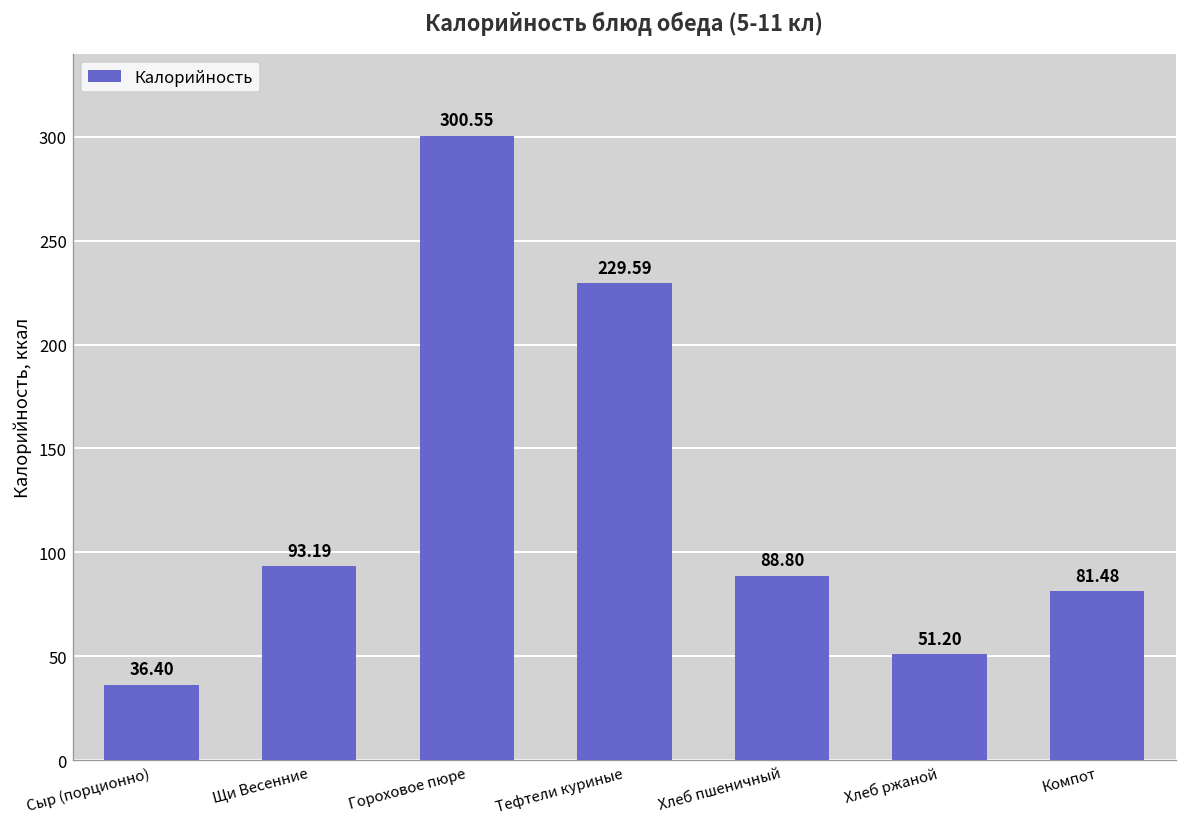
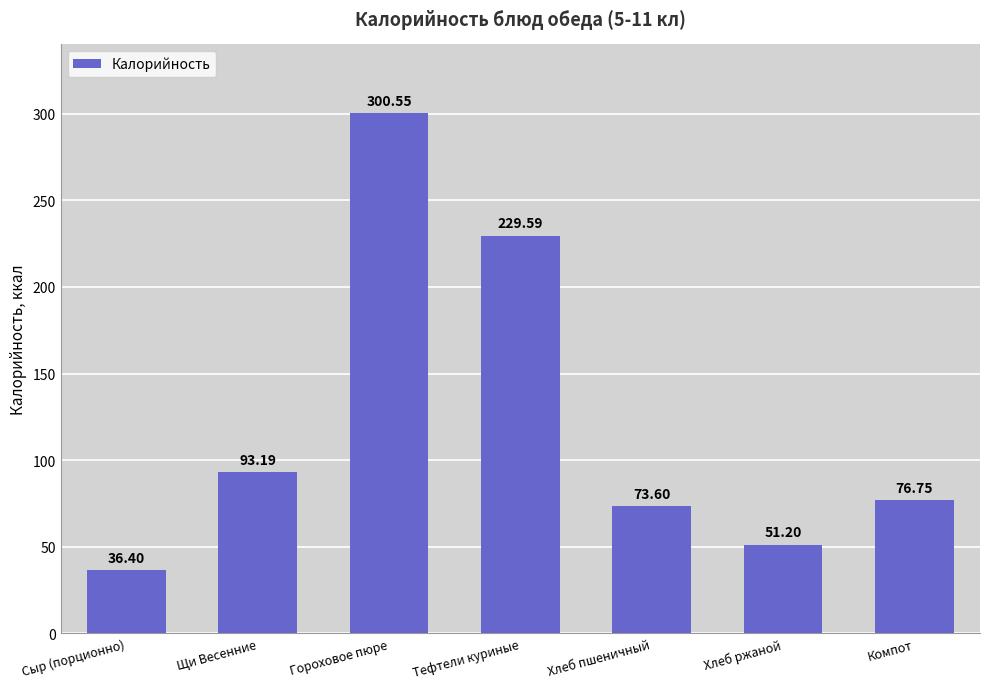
  {
    "Сыр (порционно)": 36.40,
    "Щи Весенние": 93.19,
    "Гороховое пюре": 300.55,
    "Тефтели куриные": 229.59,
-   "Хлеб пшеничный": 88.80,
+   "Хлеб пшеничный": 73.60,
    "Хлеб ржаной": 51.20,
-   "Компот": 81.48
+   "Компот": 76.75
  }
